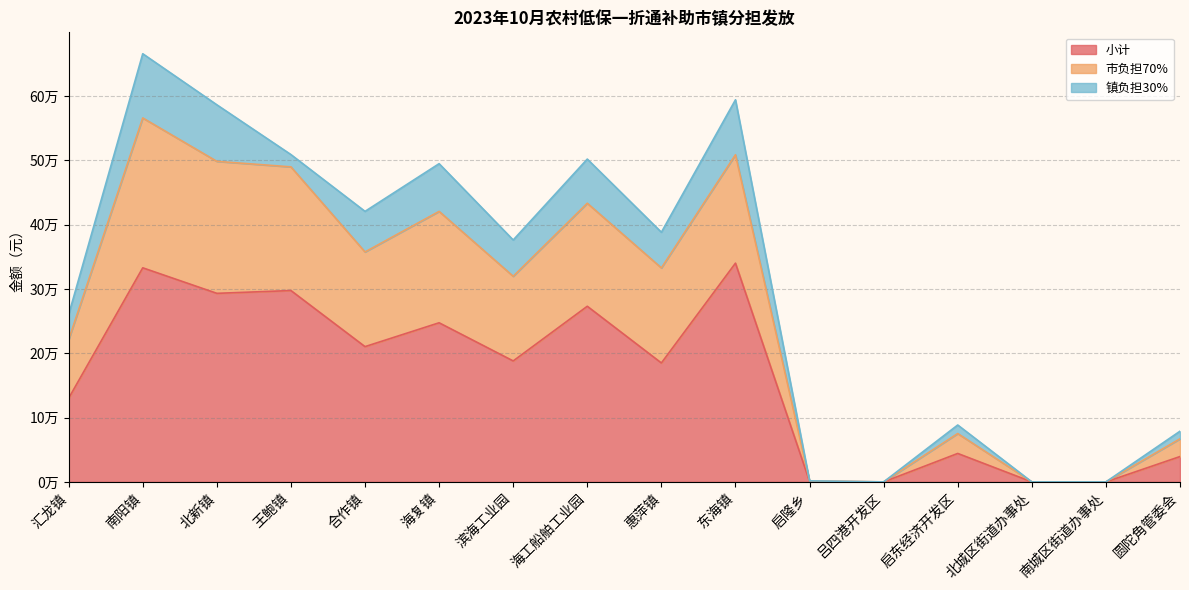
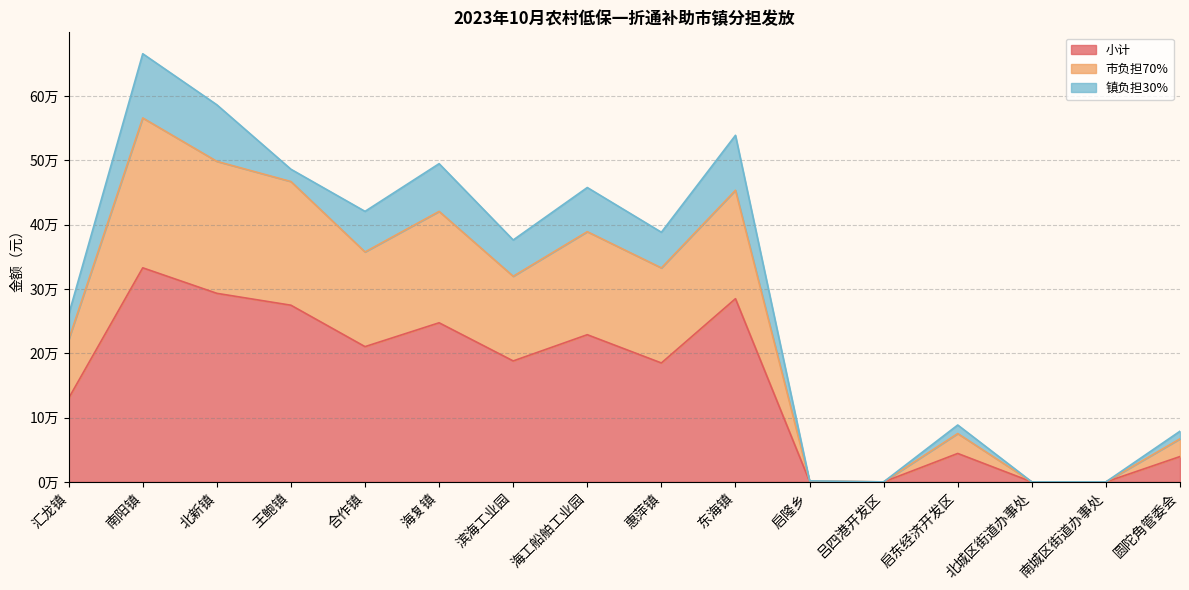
  {
    "小计": {
      "汇龙镇": "13万",
      "南阳镇": "33万",
      "北新镇": "29万",
-     "王鲍镇": "30万",
+     "王鲍镇": "27万",
      "合作镇": "21万",
      "海复镇": "25万",
      "滨海工业园": "19万",
-     "海工船舶工业园": "27万",
+     "海工船舶工业园": "23万",
      "惠萍镇": "19万",
-     "东海镇": "34万",
+     "东海镇": "29万",
      "启东经济开发区": "4万",
      "圆陀角管委会": "4万"
    },
    "市负担70%": {
      "汇龙镇": "9万",
      "南阳镇": "23万",
      "北新镇": "21万",
      "王鲍镇": "19万",
      "合作镇": "15万",
      "海复镇": "17万",
      "滨海工业园": "13万",
      "海工船舶工业园": "16万",
      "惠萍镇": "15万",
      "东海镇": "17万",
      "启东经济开发区": "3万",
      "圆陀角管委会": "3万"
    },
    "镇负担30%": {
      "汇龙镇": "4万",
      "南阳镇": "10万",
      "北新镇": "9万",
      "王鲍镇": "2万",
      "合作镇": "6万",
      "海复镇": "7万",
      "滨海工业园": "6万",
      "海工船舶工业园": "7万",
      "惠萍镇": "6万",
      "东海镇": "9万",
      "启东经济开发区": "1万",
      "圆陀角管委会": "1万"
    }
  }
